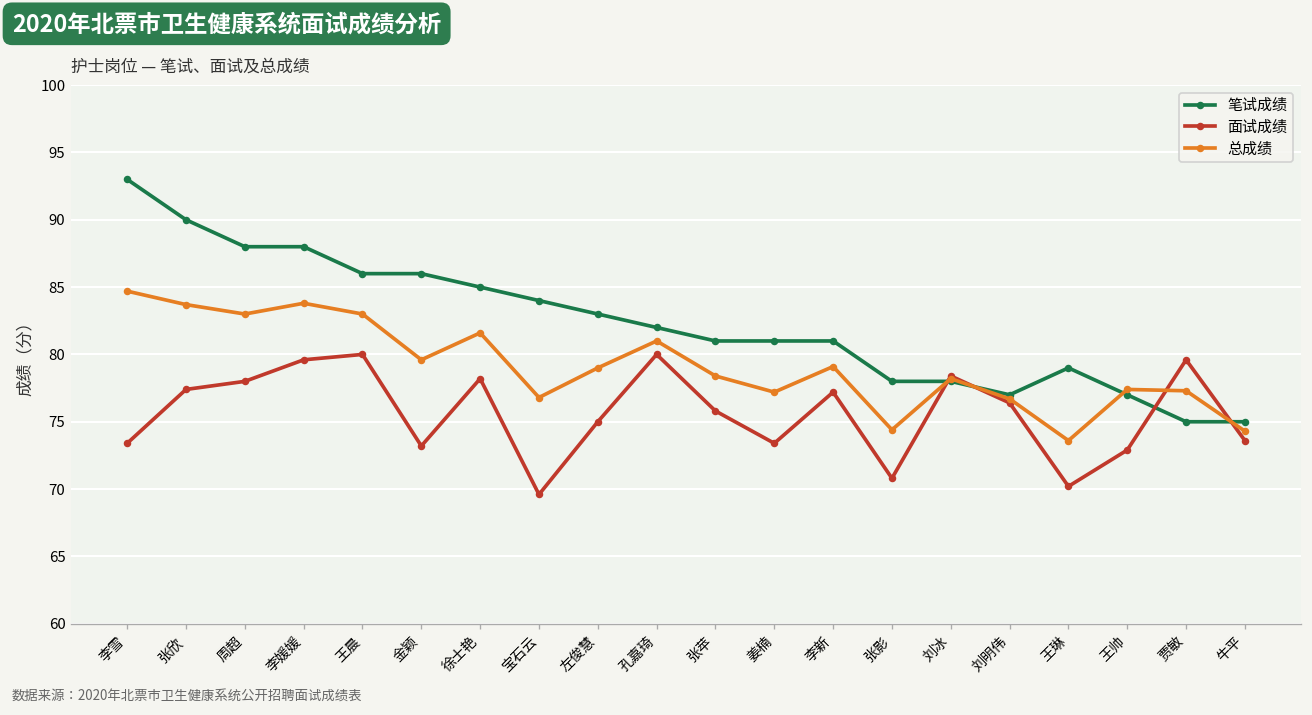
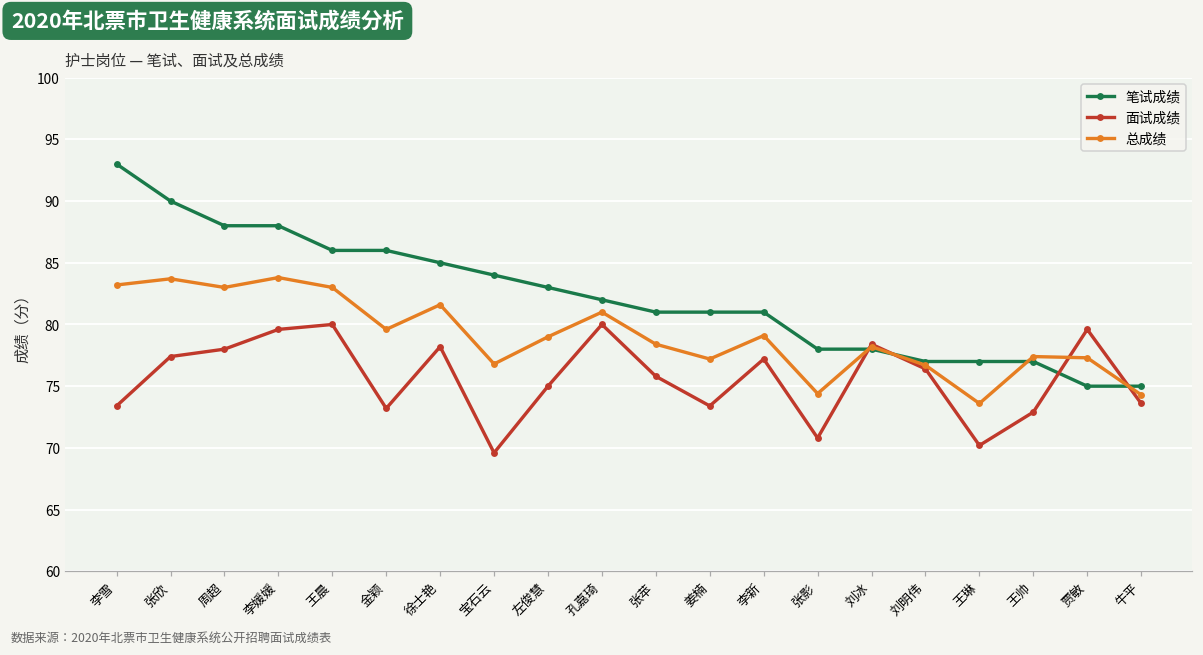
  {
    "笔试成绩": {
      "李雪": 93,
      "张欣": 90,
      "周超": 88,
      "李媛媛": 88,
      "王晨": 86,
      "金颖": 86,
      "徐士艳": 85,
      "宝石云": 84,
      "左俊慧": 83,
      "孔嘉琦": 82,
      "张苹": 81,
      "姜楠": 81,
      "李新": 81,
      "张影": 78,
      "刘明伟": 77,
-     "王琳": 79,
+     "王琳": 77,
      "王帅": 77,
      "贾敏": 75,
      "牛平": 75
    },
    "面试成绩": {
      "李雪": 73.4,
      "张欣": 77.4,
      "周超": 78.0,
      "李媛媛": 79.6,
      "王晨": 80.0,
      "金颖": 73.2,
      "徐士艳": 78.2,
      "宝石云": 69.6,
      "左俊慧": 75.0,
      "孔嘉琦": 80.0,
      "张苹": 75.8,
      "姜楠": 73.4,
      "李新": 77.2,
      "张影": 70.8,
      "刘明伟": 76.4,
      "王琳": 70.2,
      "王帅": 72.9,
      "贾敏": 79.6,
      "牛平": 73.6
    },
    "总成绩": {
-     "李雪": 84.7,
+     "李雪": 83.2,
      "张欣": 83.7,
      "周超": 83.0,
      "李媛媛": 83.8,
      "王晨": 83.0,
      "金颖": 79.6,
      "徐士艳": 81.6,
      "宝石云": 76.8,
      "左俊慧": 79.0,
      "孔嘉琦": 81.0,
      "张苹": 78.4,
      "姜楠": 77.2,
      "李新": 79.1,
      "张影": 74.4,
      "刘明伟": 76.7,
      "王琳": 73.6,
      "王帅": 77.4,
      "贾敏": 77.3,
      "牛平": 74.3
    }
  }
